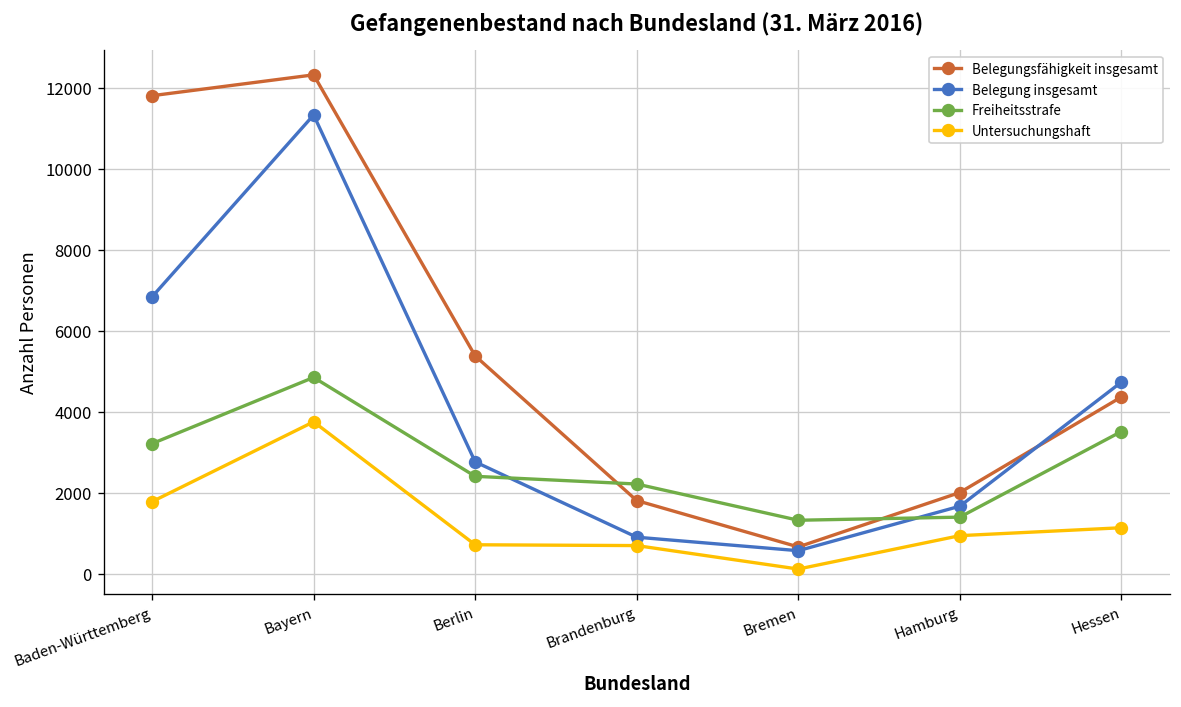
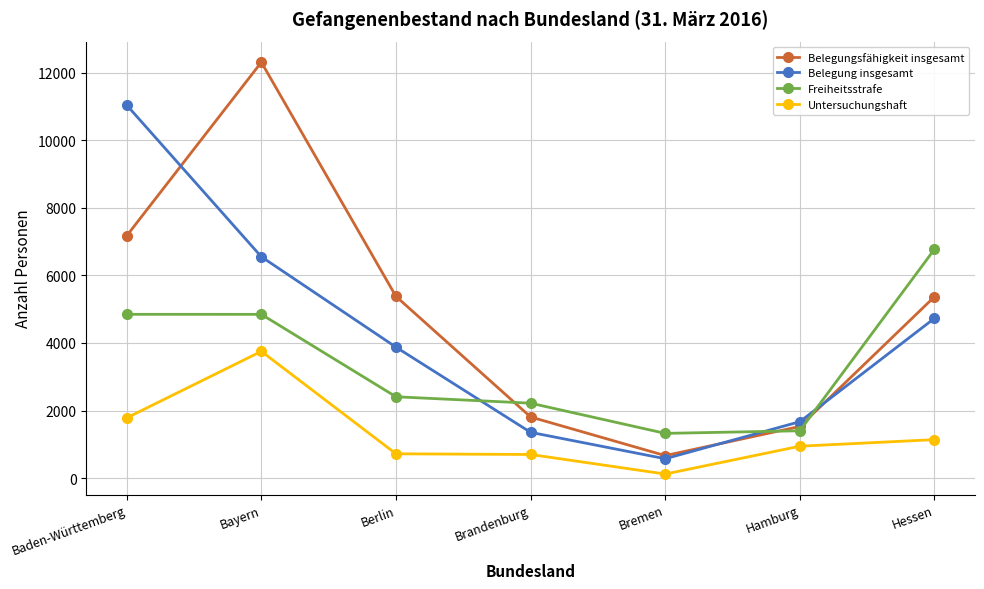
  {
    "Belegungsfähigkeit insgesamt": {
-     "Baden-Württemberg": 11800,
+     "Baden-Württemberg": 7200,
      "Bayern": 12300,
      "Berlin": 5400,
      "Brandenburg": 1800,
      "Bremen": 700,
-     "Hamburg": 2000,
-     "Hessen": 4400
+     "Hamburg": 1500,
+     "Hessen": 5400
    },
    "Belegung insgesamt": {
-     "Baden-Württemberg": 6800,
-     "Bayern": 11300,
-     "Berlin": 2800,
-     "Brandenburg": 900,
+     "Baden-Württemberg": 11000,
+     "Bayern": 6600,
+     "Berlin": 3900,
+     "Brandenburg": 1400,
      "Bremen": 600,
      "Hamburg": 1700,
      "Hessen": 4700
    },
    "Freiheitsstrafe": {
-     "Baden-Württemberg": 3200,
+     "Baden-Württemberg": 4800,
      "Bayern": 4800,
      "Berlin": 2400,
      "Brandenburg": 2200,
      "Bremen": 1300,
      "Hamburg": 1400,
-     "Hessen": 3500
+     "Hessen": 6800
    },
    "Untersuchungshaft": {
      "Baden-Württemberg": 1800,
      "Bayern": 3800,
      "Berlin": 700,
      "Brandenburg": 700,
      "Bremen": 100,
      "Hamburg": 900,
      "Hessen": 1100
    }
  }
